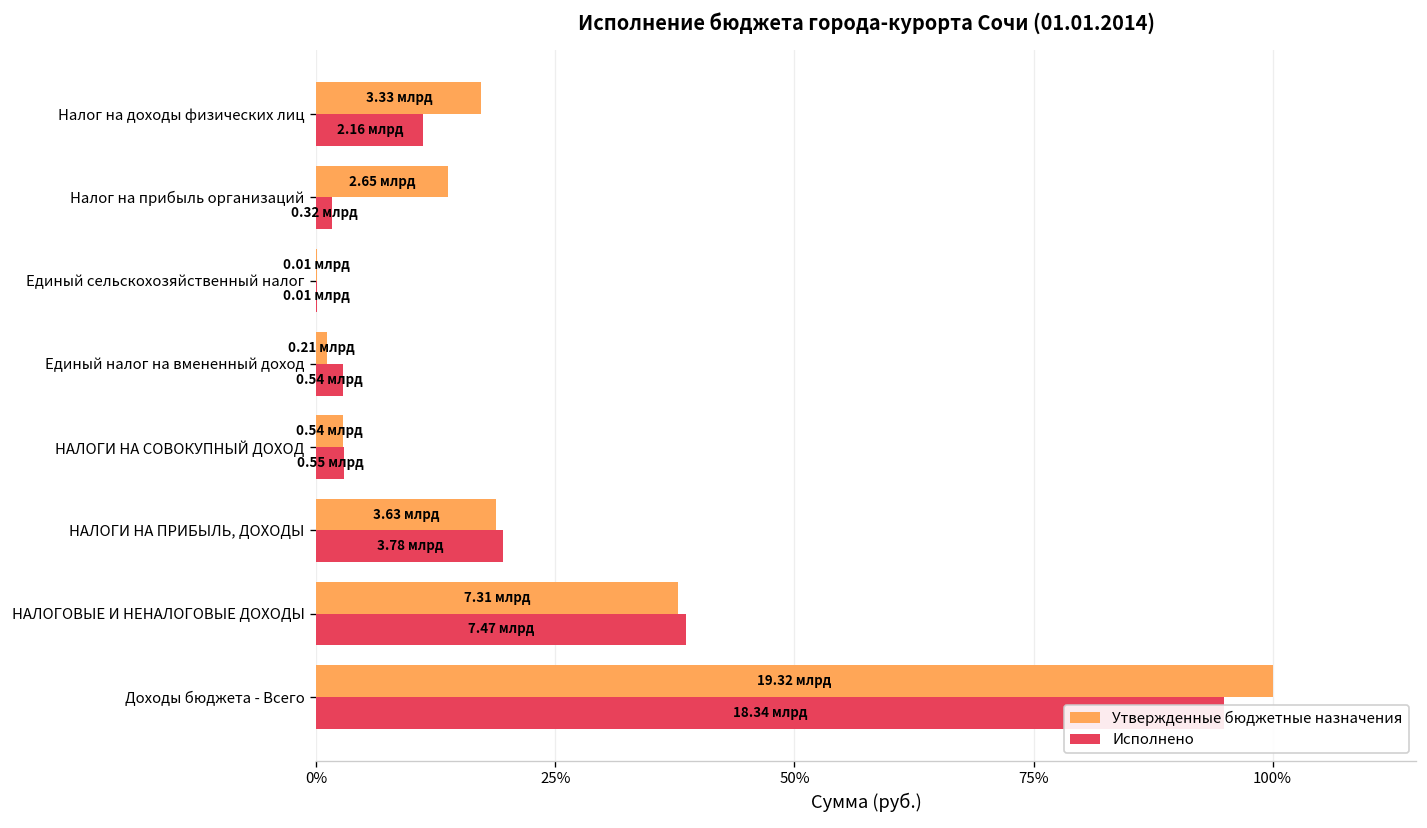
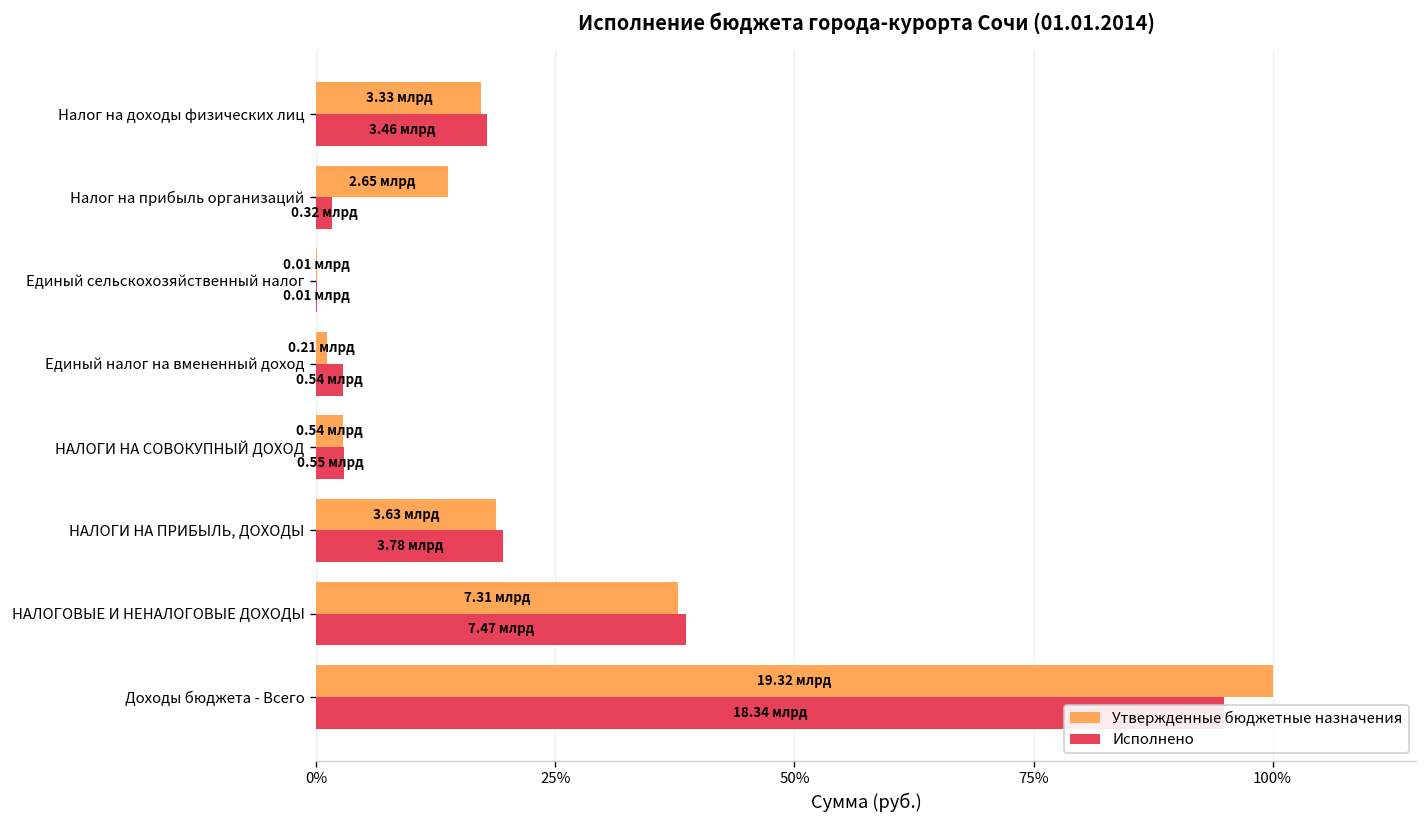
  {
    "Исполнено": {
-     "Налог на доходы физических лиц": 2.16
+     "Налог на доходы физических лиц": 3.46
    }
  }
